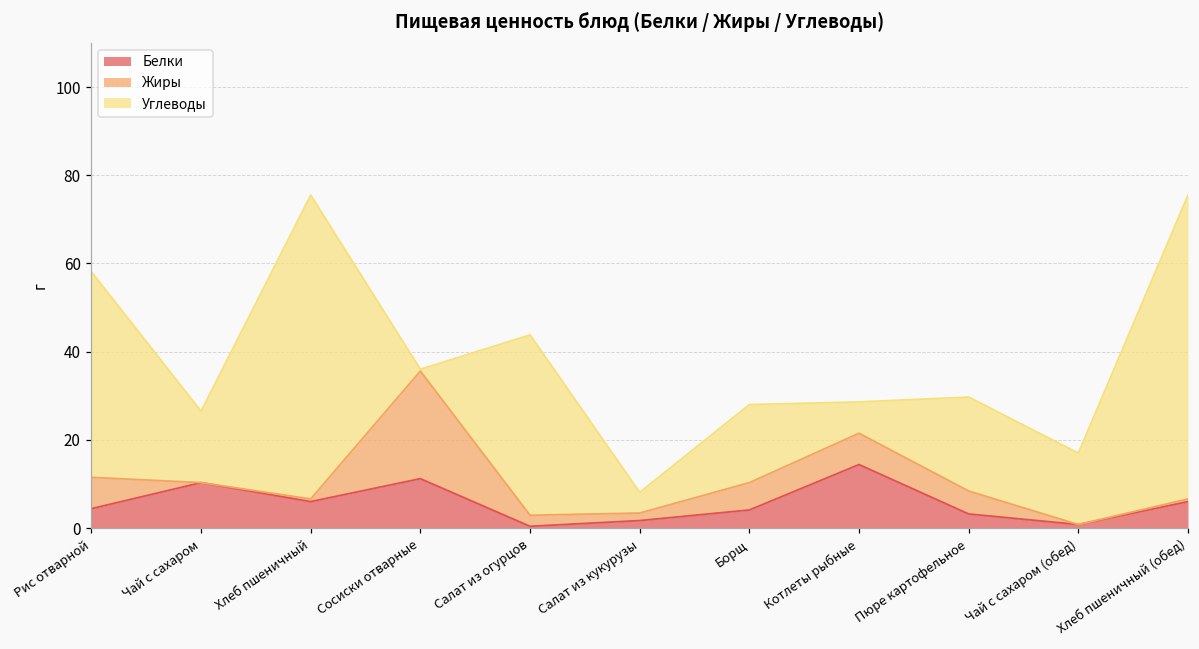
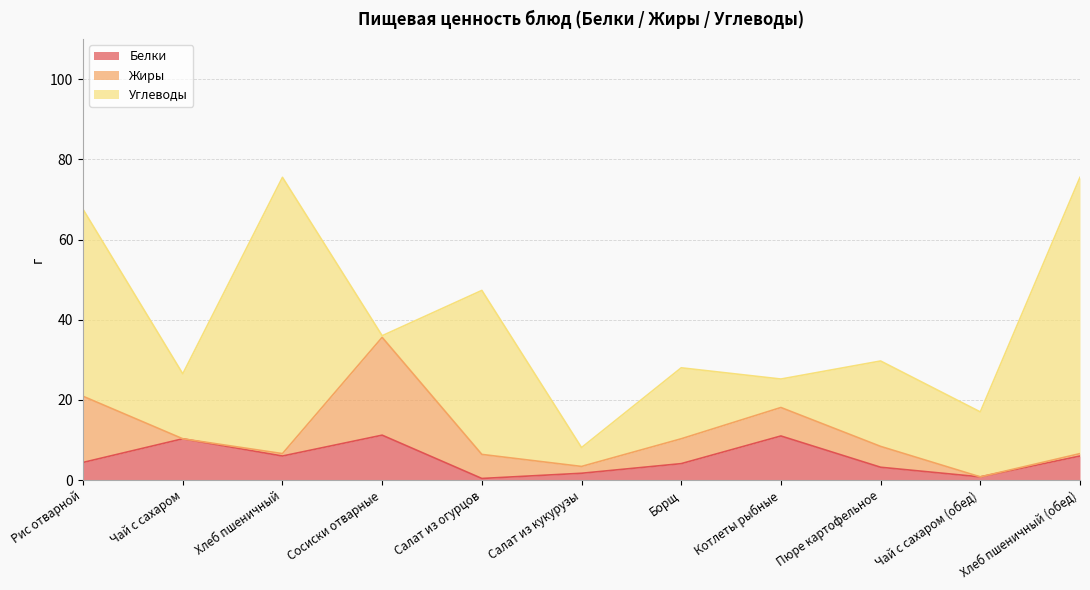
  {
    "Белки": {
      "Рис отварной": 4,
      "Сосиски отварные": 11,
      "Салат из огурцов": 0,
      "Салат из кукурузы": 2,
      "Борщ": 4,
-     "Котлеты рыбные": 14,
+     "Котлеты рыбные": 11,
      "Пюре картофельное": 3
    },
    "Жиры": {
-     "Рис отварной": 7,
-     "Салат из огурцов": 3,
+     "Рис отварной": 17,
+     "Салат из огурцов": 6,
      "Салат из кукурузы": 2,
      "Борщ": 6,
      "Котлеты рыбные": 7,
      "Пюре картофельное": 5
    },
    "Углеводы": {
      "Рис отварной": 47,
      "Чай с сахаром": 16,
      "Хлеб пшеничный": 69,
      "Салат из огурцов": 41,
      "Салат из кукурузы": 5,
      "Борщ": 18,
      "Котлеты рыбные": 7,
      "Пюре картофельное": 21,
      "Чай с сахаром (обед)": 16,
      "Хлеб пшеничный (обед)": 69
    }
  }
